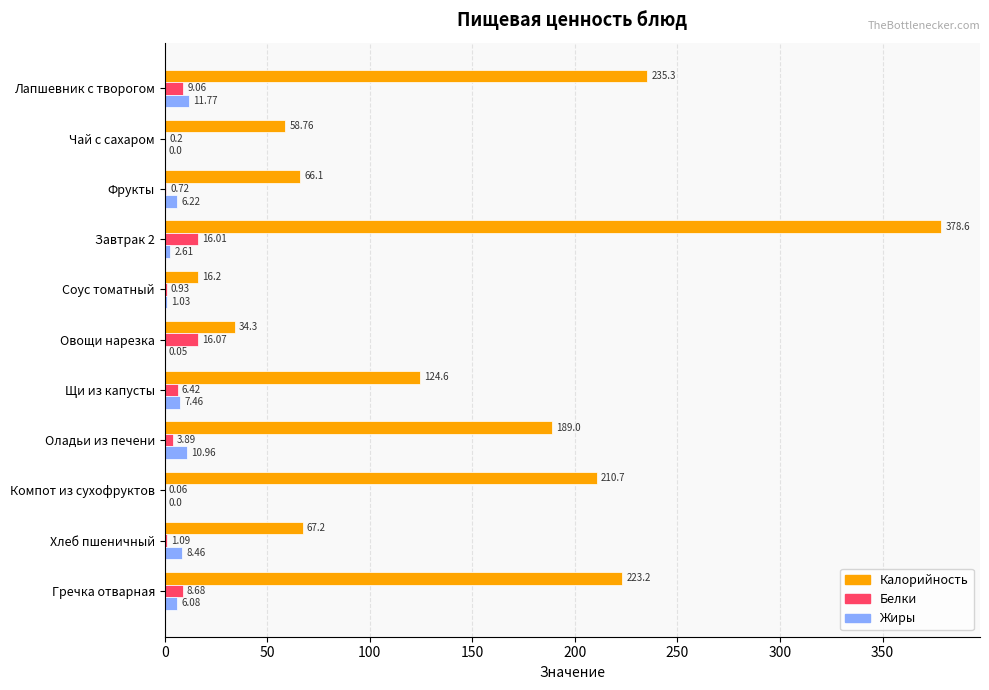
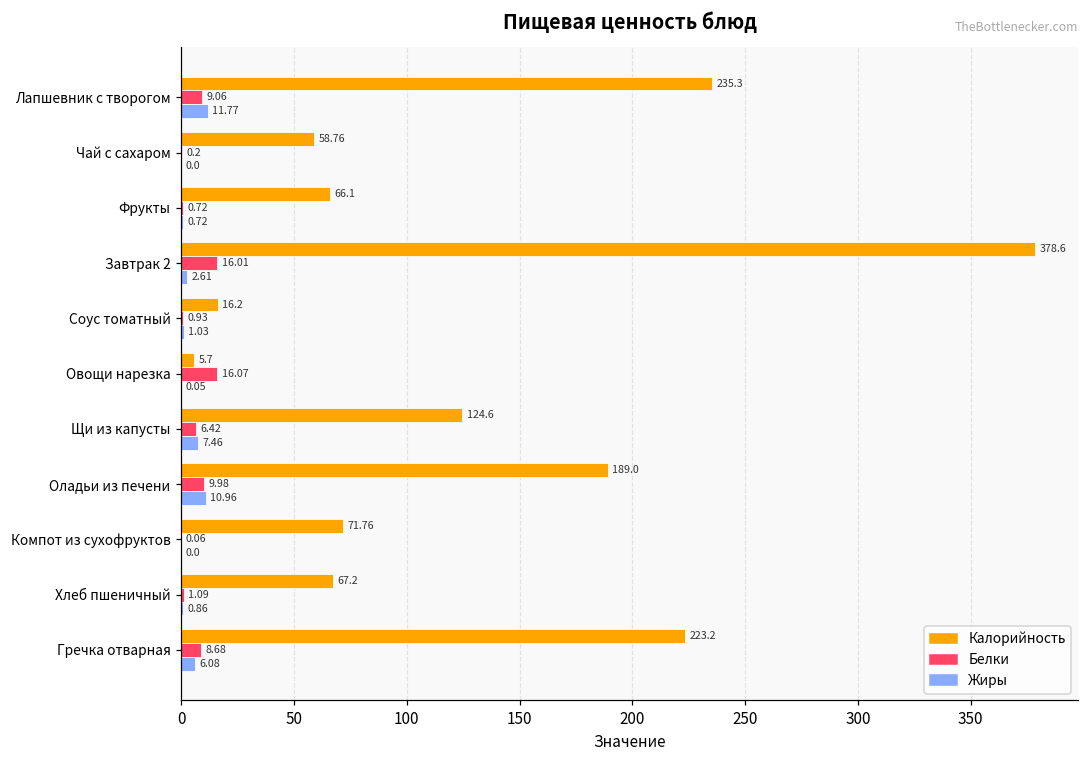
  {
    "Калорийность": {
      "Лапшевник с творогом": 235.3,
      "Чай с сахаром": 58.76,
      "Фрукты": 66.1,
      "Завтрак 2": 378.6,
      "Соус томатный": 16.2,
-     "Овощи нарезка": 34.3,
+     "Овощи нарезка": 5.7,
      "Щи из капусты": 124.6,
      "Оладьи из печени": 189.0,
-     "Компот из сухофруктов": 210.7,
+     "Компот из сухофруктов": 71.76,
      "Хлеб пшеничный": 67.2,
      "Гречка отварная": 223.2
    },
    "Белки": {
      "Лапшевник с творогом": 9.06,
      "Чай с сахаром": 0.2,
      "Фрукты": 0.72,
      "Завтрак 2": 16.01,
      "Соус томатный": 0.93,
      "Овощи нарезка": 16.07,
      "Щи из капусты": 6.42,
-     "Оладьи из печени": 3.89,
+     "Оладьи из печени": 9.98,
      "Компот из сухофруктов": 0.06,
      "Хлеб пшеничный": 1.09,
      "Гречка отварная": 8.68
    },
    "Жиры": {
      "Лапшевник с творогом": 11.77,
      "Чай с сахаром": 0.0,
-     "Фрукты": 6.22,
+     "Фрукты": 0.72,
      "Завтрак 2": 2.61,
      "Соус томатный": 1.03,
      "Овощи нарезка": 0.05,
      "Щи из капусты": 7.46,
      "Оладьи из печени": 10.96,
      "Компот из сухофруктов": 0.0,
-     "Хлеб пшеничный": 8.46,
+     "Хлеб пшеничный": 0.86,
      "Гречка отварная": 6.08
    }
  }
